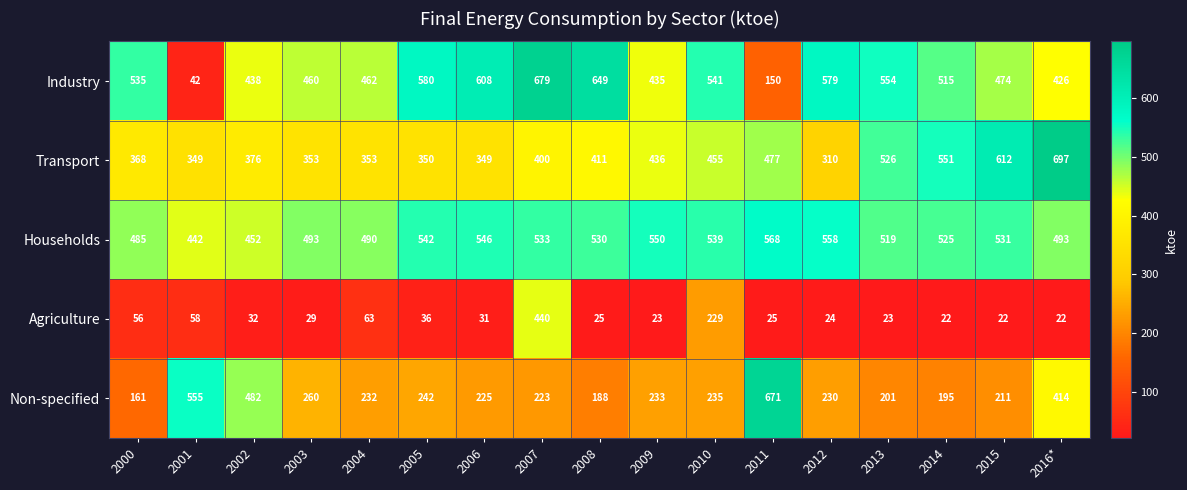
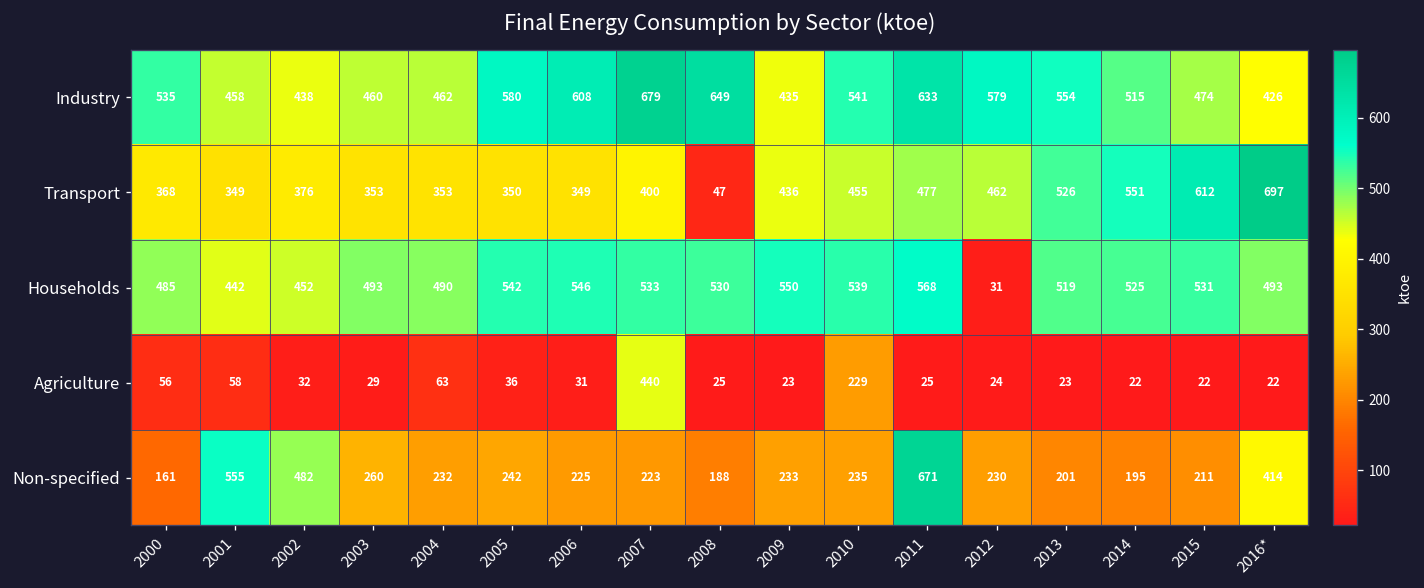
  {
    "Industry": {
      "2000": 535,
-     "2001": 42,
+     "2001": 458,
      "2002": 438,
      "2003": 460,
      "2004": 462,
      "2005": 580,
      "2006": 608,
      "2007": 679,
      "2008": 649,
      "2009": 435,
      "2010": 541,
-     "2011": 150,
+     "2011": 633,
      "2012": 579,
      "2013": 554,
      "2014": 515,
      "2015": 474,
      "2016*": 426
    },
    "Transport": {
      "2000": 368,
      "2001": 349,
      "2002": 376,
      "2003": 353,
      "2004": 353,
      "2005": 350,
      "2006": 349,
      "2007": 400,
-     "2008": 411,
+     "2008": 47,
      "2009": 436,
      "2010": 455,
      "2011": 477,
-     "2012": 310,
+     "2012": 462,
      "2013": 526,
      "2014": 551,
      "2015": 612,
      "2016*": 697
    },
    "Households": {
      "2000": 485,
      "2001": 442,
      "2002": 452,
      "2003": 493,
      "2004": 490,
      "2005": 542,
      "2006": 546,
      "2007": 533,
      "2008": 530,
      "2009": 550,
      "2010": 539,
      "2011": 568,
-     "2012": 558,
+     "2012": 31,
      "2013": 519,
      "2014": 525,
      "2015": 531,
      "2016*": 493
    },
    "Agriculture": {
      "2000": 56,
      "2001": 58,
      "2002": 32,
      "2003": 29,
      "2004": 63,
      "2005": 36,
      "2006": 31,
      "2007": 440,
      "2008": 25,
      "2009": 23,
      "2010": 229,
      "2011": 25,
      "2012": 24,
      "2013": 23,
      "2014": 22,
      "2015": 22,
      "2016*": 22
    },
    "Non-specified": {
      "2000": 161,
      "2001": 555,
      "2002": 482,
      "2003": 260,
      "2004": 232,
      "2005": 242,
      "2006": 225,
      "2007": 223,
      "2008": 188,
      "2009": 233,
      "2010": 235,
      "2011": 671,
      "2012": 230,
      "2013": 201,
      "2014": 195,
      "2015": 211,
      "2016*": 414
    }
  }
